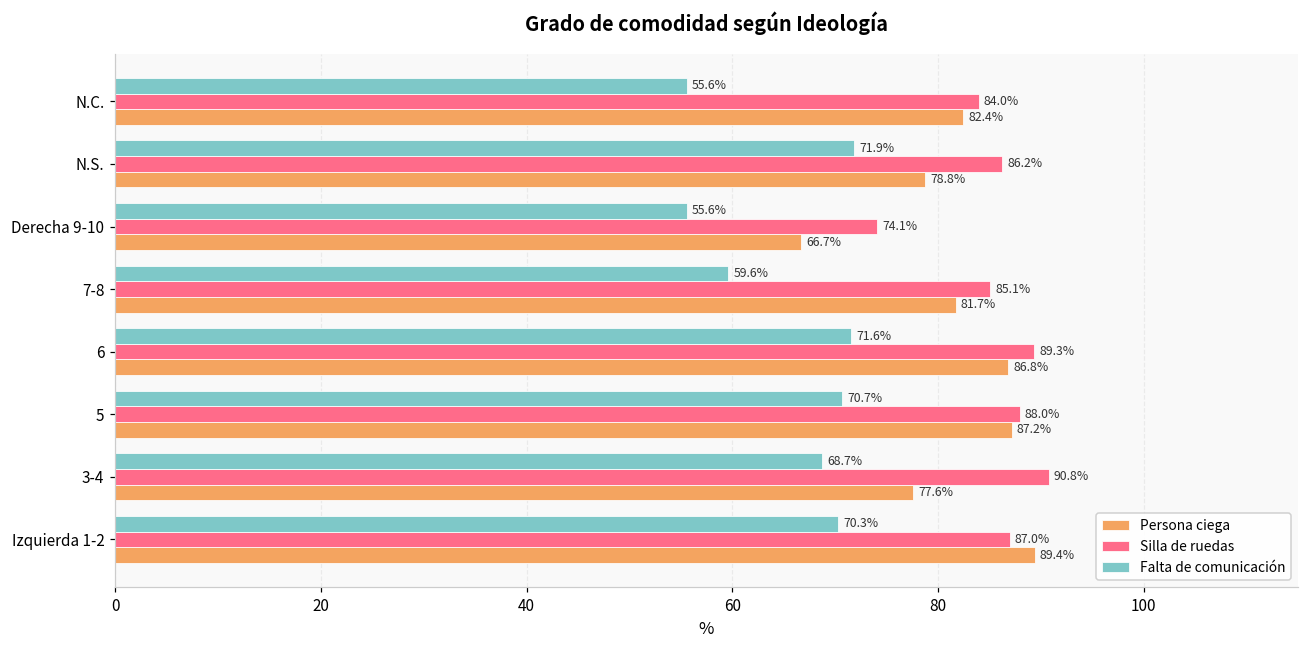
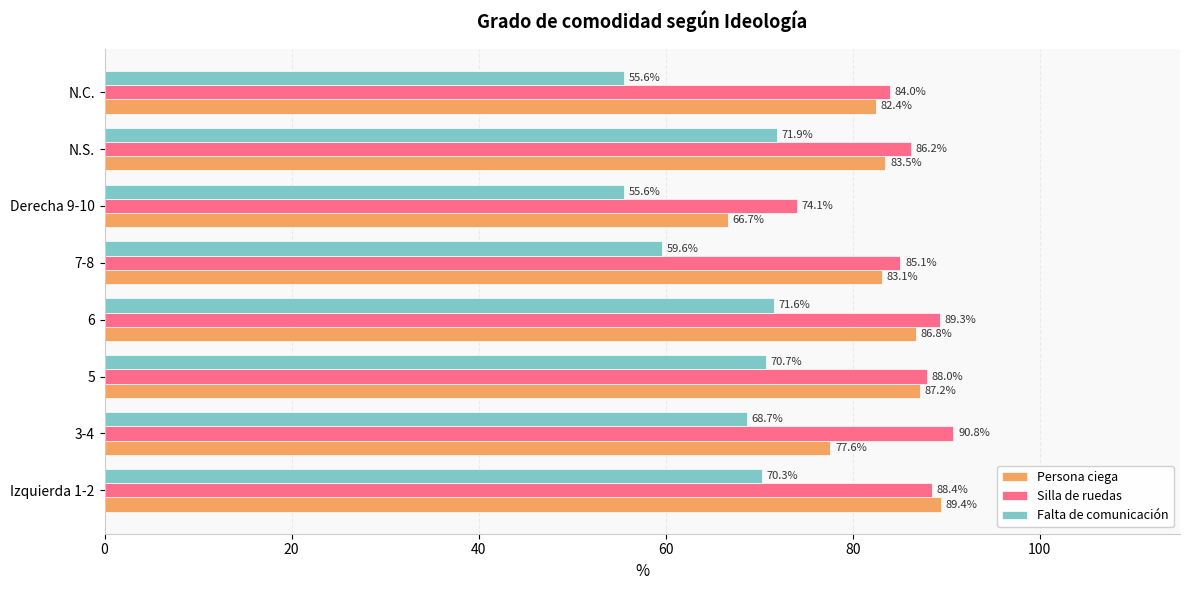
  {
    "Persona ciega": {
      "N.C.": "82.4%",
-     "N.S.": "78.8%",
+     "N.S.": "83.5%",
      "Derecha 9-10": "66.7%",
-     "7-8": "81.7%",
+     "7-8": "83.1%",
      "6": "86.8%",
      "5": "87.2%",
      "3-4": "77.6%",
      "Izquierda 1-2": "89.4%"
    },
    "Silla de ruedas": {
      "N.C.": "84.0%",
      "N.S.": "86.2%",
      "Derecha 9-10": "74.1%",
      "7-8": "85.1%",
      "6": "89.3%",
      "5": "88.0%",
      "3-4": "90.8%",
-     "Izquierda 1-2": "87.0%"
+     "Izquierda 1-2": "88.4%"
    },
    "Falta de comunicación": {
      "N.C.": "55.6%",
      "N.S.": "71.9%",
      "Derecha 9-10": "55.6%",
      "7-8": "59.6%",
      "6": "71.6%",
      "5": "70.7%",
      "3-4": "68.7%",
      "Izquierda 1-2": "70.3%"
    }
  }
